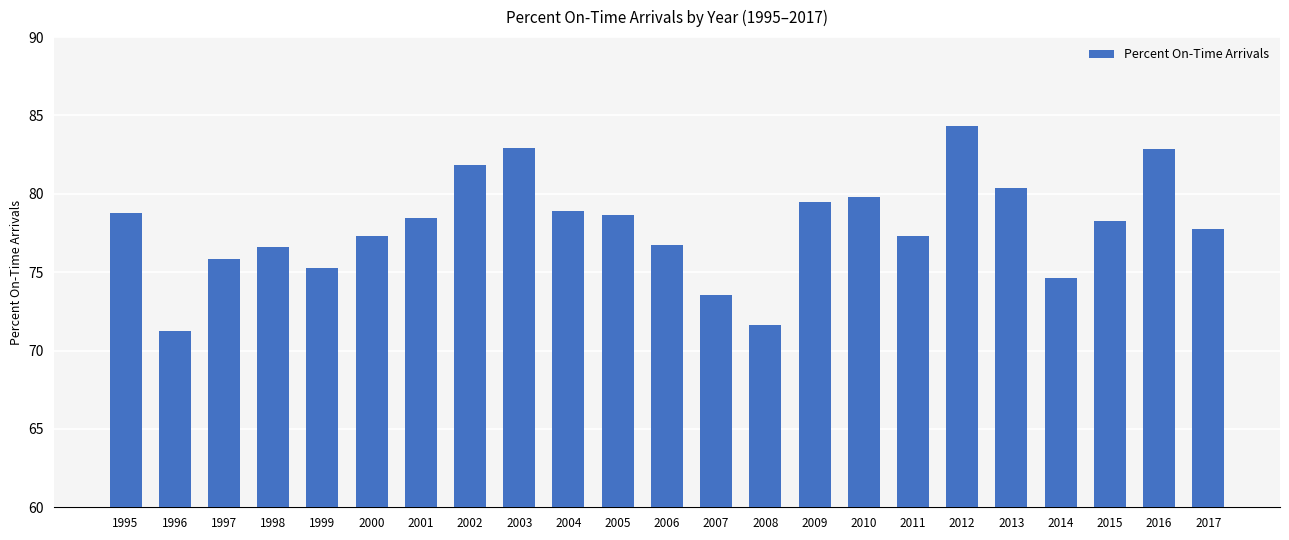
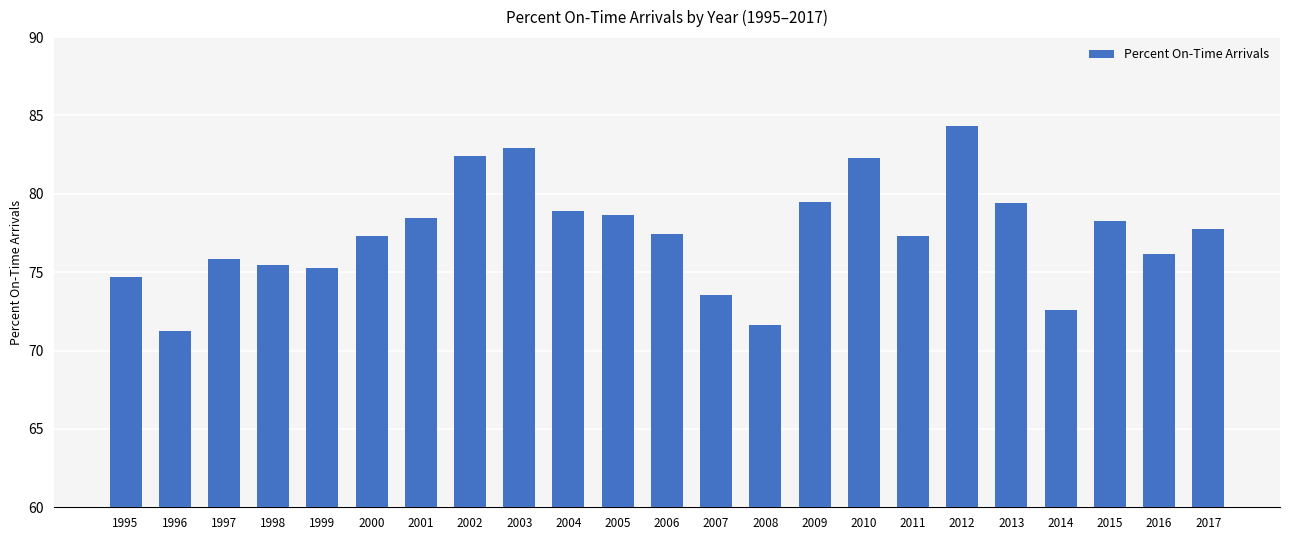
  {
-   "1995": 78.8,
+   "1995": 74.7,
    "1996": 71.3,
    "1997": 75.8,
-   "1998": 76.6,
+   "1998": 75.5,
    "1999": 75.3,
    "2000": 77.3,
    "2001": 78.4,
-   "2002": 81.9,
+   "2002": 82.4,
    "2003": 82.9,
    "2004": 78.9,
    "2005": 78.6,
-   "2006": 76.7,
+   "2006": 77.4,
    "2007": 73.6,
    "2008": 71.6,
    "2009": 79.5,
-   "2010": 79.8,
+   "2010": 82.3,
    "2011": 77.3,
    "2012": 84.3,
-   "2013": 80.4,
-   "2014": 74.7,
+   "2013": 79.4,
+   "2014": 72.6,
    "2015": 78.3,
-   "2016": 82.9,
+   "2016": 76.2,
    "2017": 77.7
  }
